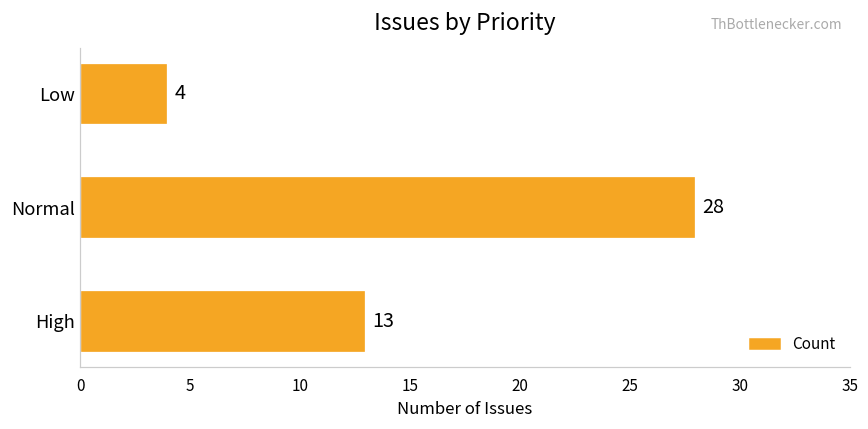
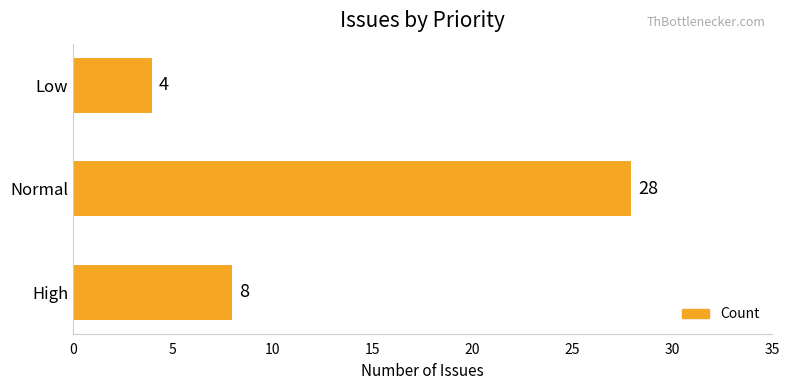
  {
    "Low": 4,
    "Normal": 28,
-   "High": 13
+   "High": 8
  }
